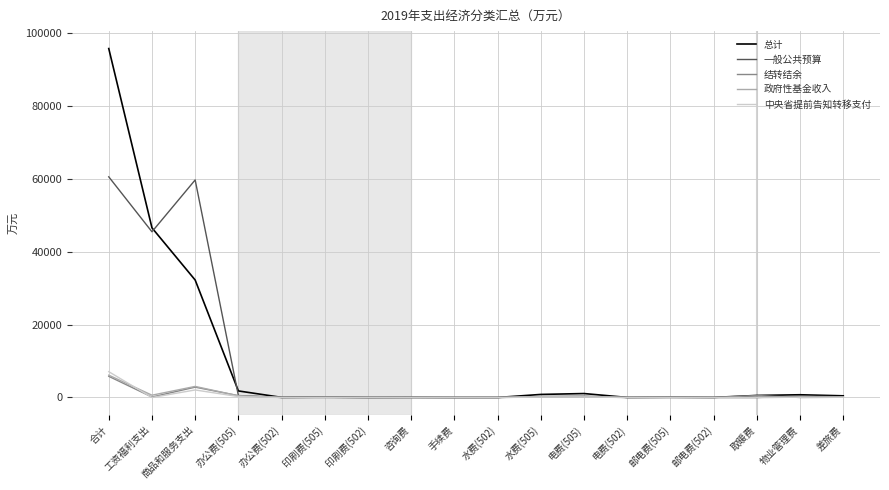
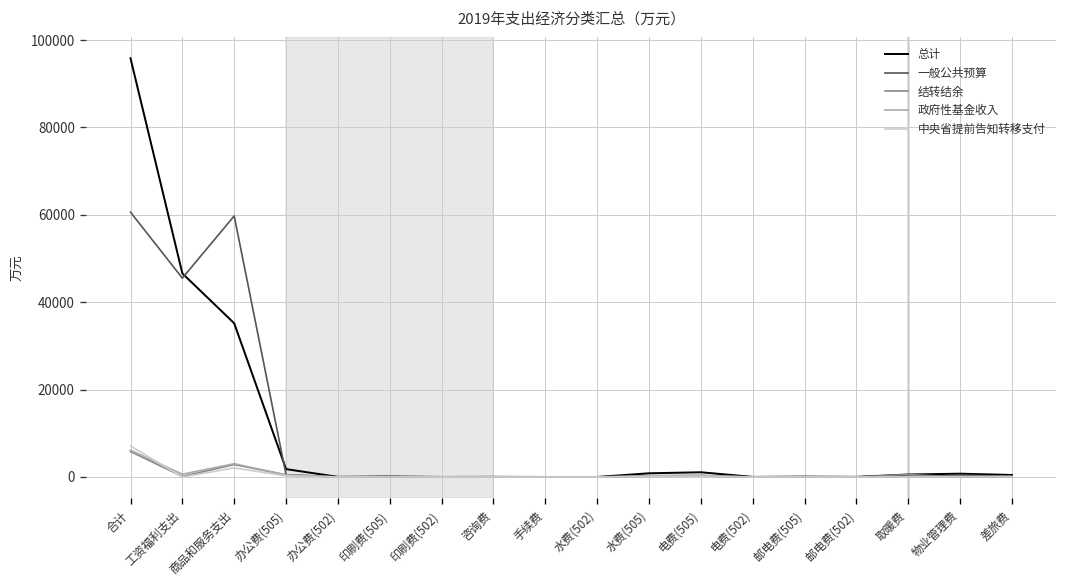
  {
    "总计": {
      "合计": 96000,
      "工资福利支出": 47000,
-     "商品和服务支出": 32000,
+     "商品和服务支出": 35000,
      "电费(505)": 1000
    },
    "一般公共预算": {
      "合计": 61000,
      "工资福利支出": 46000,
      "商品和服务支出": 60000
    }
  }
